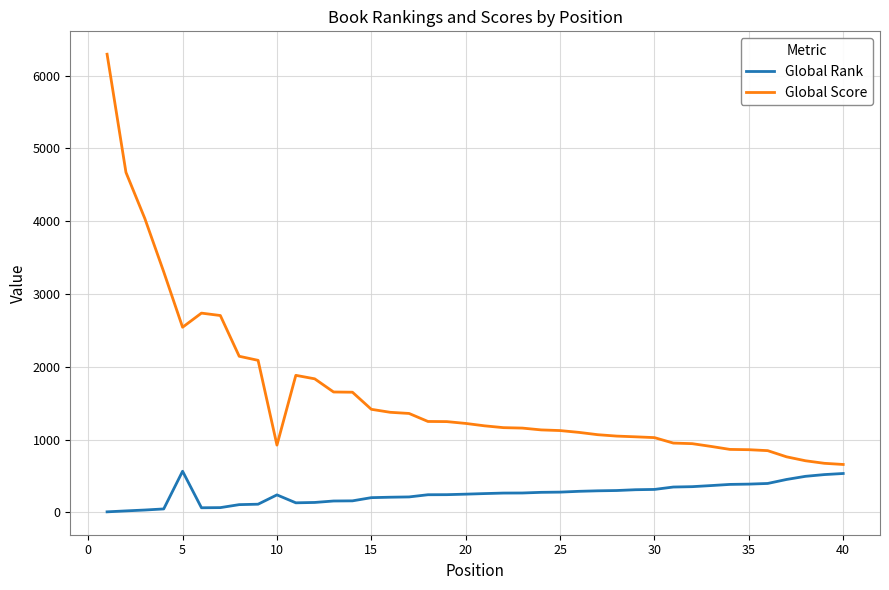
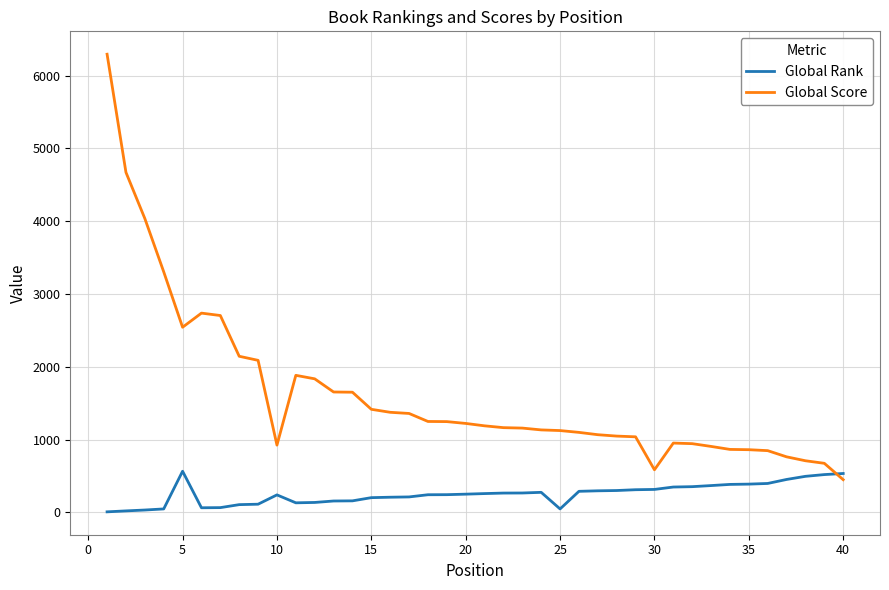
  {
    "Global Rank": {
      "5": 600,
      "10": 200,
      "15": 200,
      "20": 200,
-     "25": 300,
+     "25": 0,
      "30": 300,
      "35": 400,
      "40": 500
    },
    "Global Score": {
      "5": 2500,
      "10": 900,
      "15": 1400,
      "20": 1200,
      "25": 1100,
-     "30": 1000,
+     "30": 600,
      "35": 900,
-     "40": 700
+     "40": 400
    }
  }
